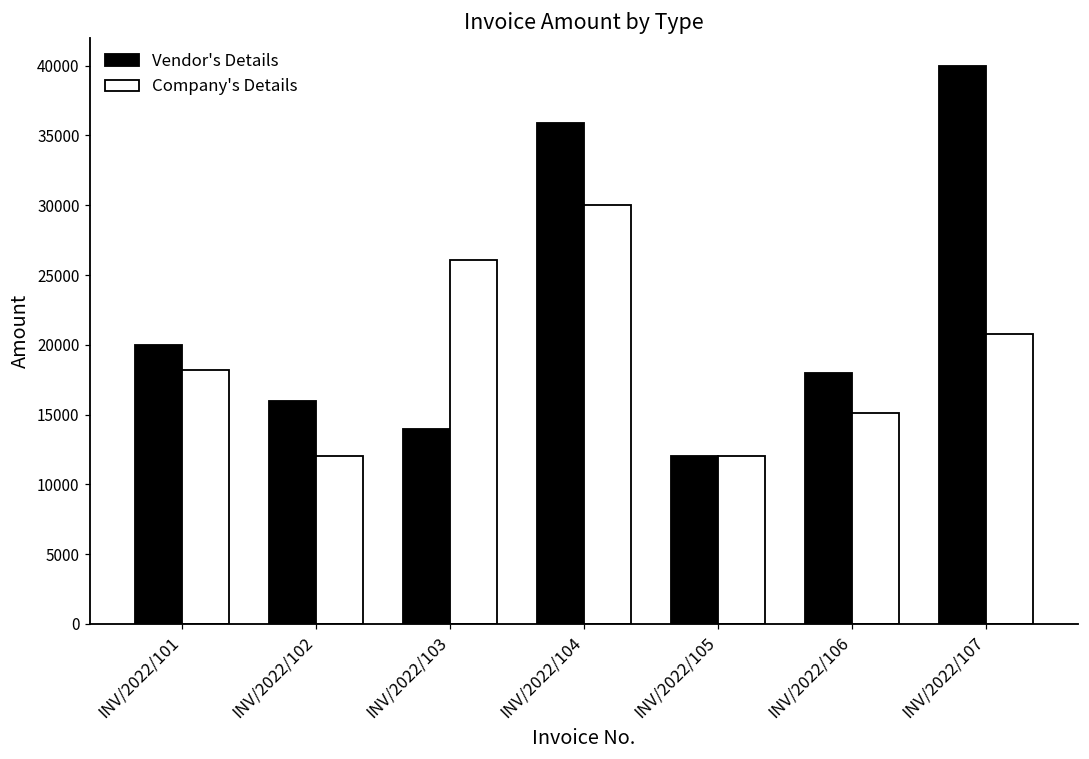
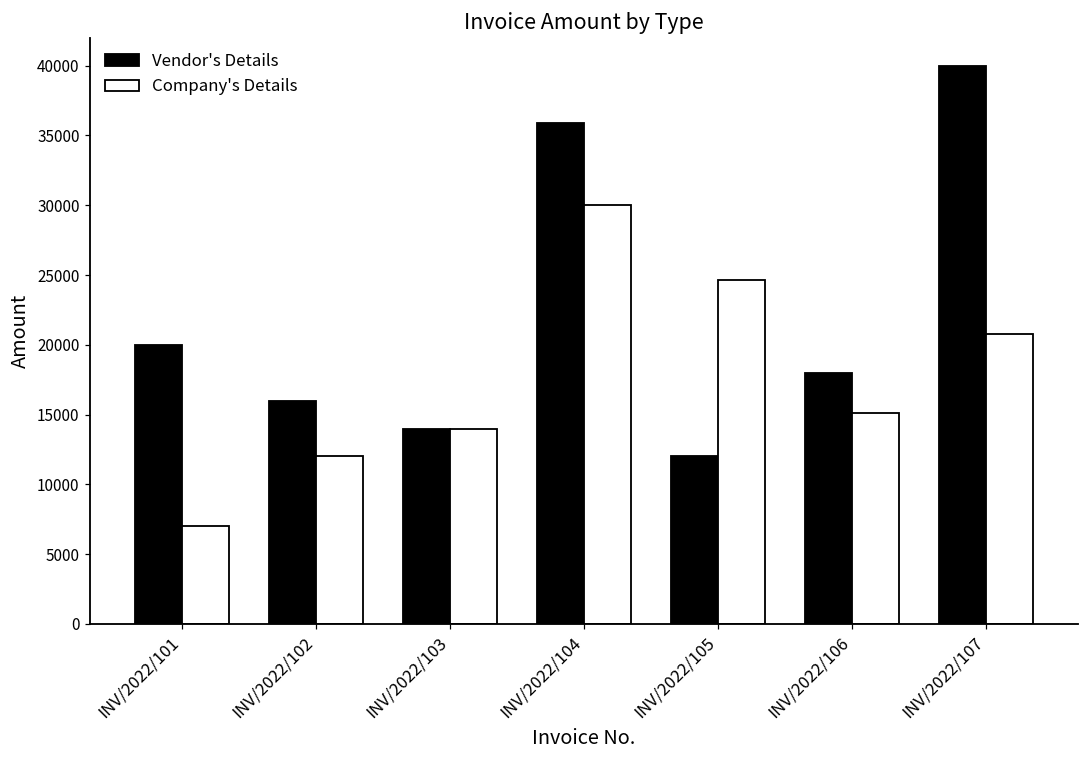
  {
    "Vendor's Details": {
      "INV/2022/101": 20000,
      "INV/2022/102": 16000,
      "INV/2022/103": 14000,
      "INV/2022/104": 35900,
      "INV/2022/105": 12000,
      "INV/2022/106": 18000,
      "INV/2022/107": 40000
    },
    "Company's Details": {
-     "INV/2022/101": 18200,
+     "INV/2022/101": 7100,
      "INV/2022/102": 12000,
-     "INV/2022/103": 26100,
+     "INV/2022/103": 14000,
      "INV/2022/104": 30000,
-     "INV/2022/105": 12000,
+     "INV/2022/105": 24600,
      "INV/2022/106": 15100,
      "INV/2022/107": 20800
    }
  }
